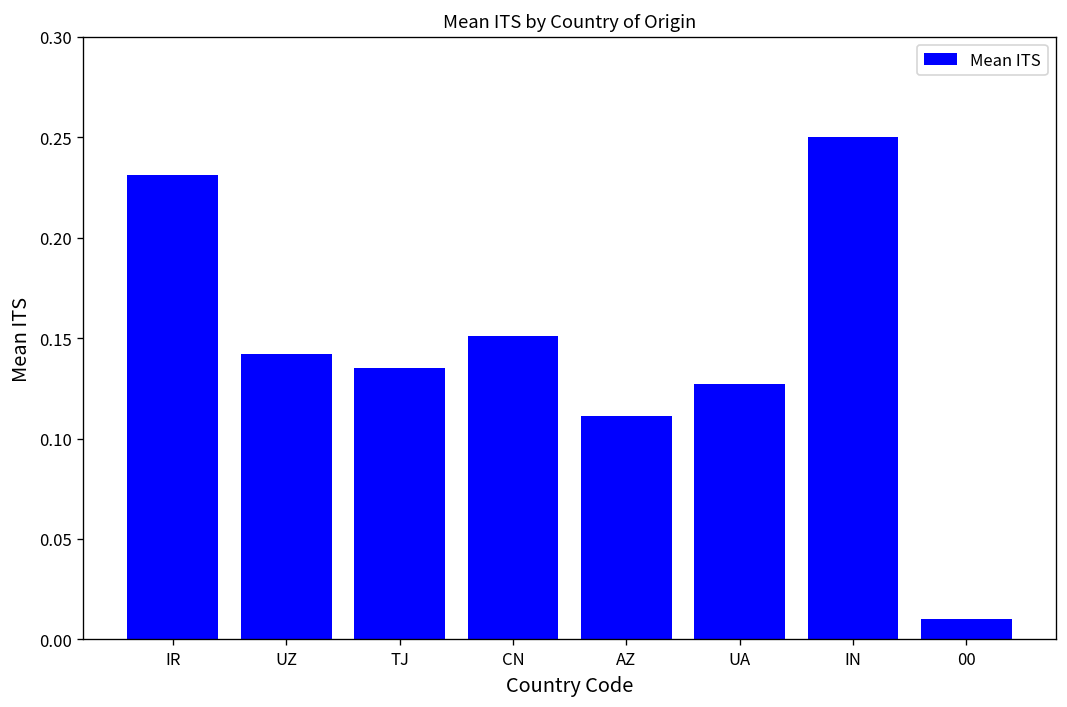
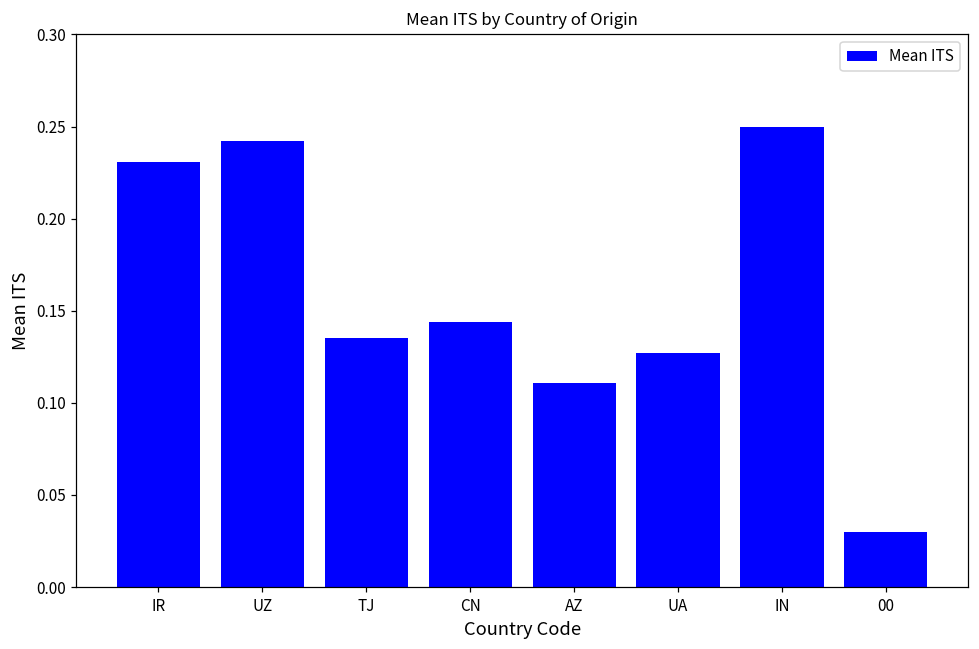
  {
    "IR": 0.231,
-   "UZ": 0.142,
+   "UZ": 0.242,
    "TJ": 0.135,
-   "CN": 0.151,
+   "CN": 0.144,
    "AZ": 0.111,
    "UA": 0.127,
    "IN": 0.250,
-   "00": 0.01
+   "00": 0.03
  }
